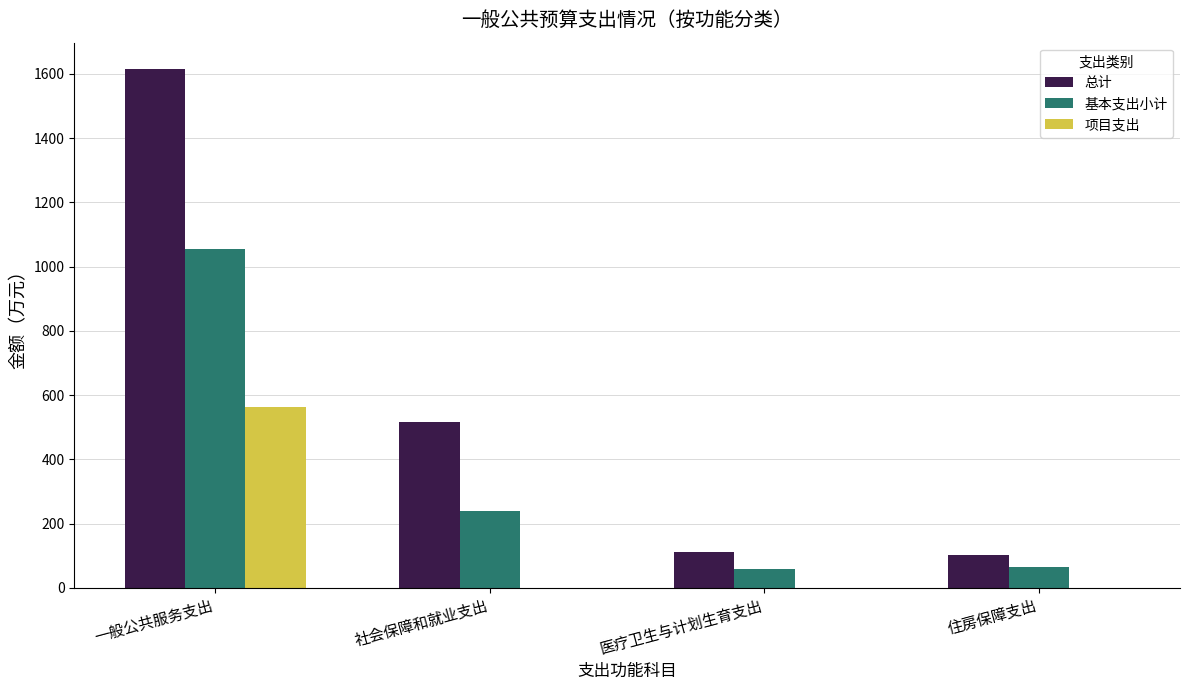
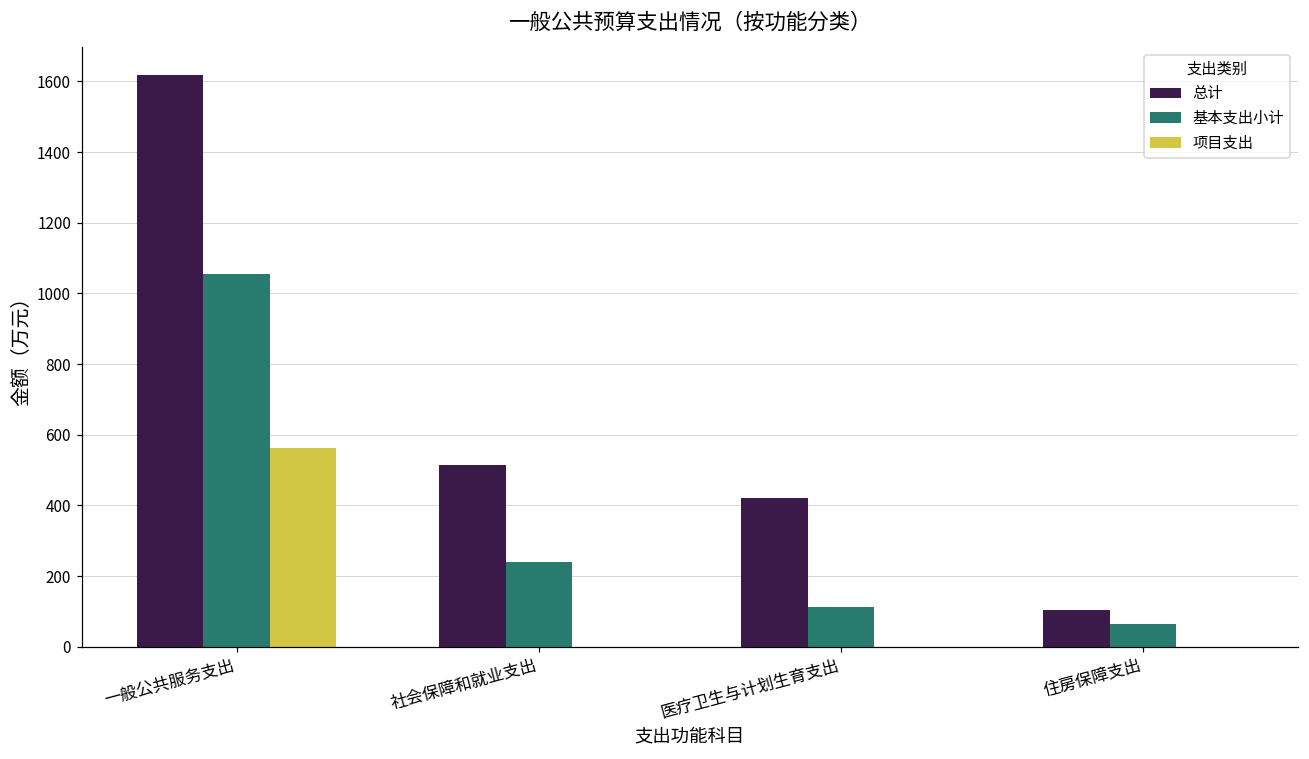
  {
    "总计": {
      "一般公共服务支出": 1620,
      "社会保障和就业支出": 520,
-     "医疗卫生与计划生育支出": 110,
+     "医疗卫生与计划生育支出": 420,
      "住房保障支出": 100
    },
    "基本支出小计": {
      "一般公共服务支出": 1050,
      "社会保障和就业支出": 240,
-     "医疗卫生与计划生育支出": 60,
+     "医疗卫生与计划生育支出": 110,
      "住房保障支出": 60
    },
    "项目支出": {
      "一般公共服务支出": 560,
      "社会保障和就业支出": 0,
      "医疗卫生与计划生育支出": 0,
      "住房保障支出": 0
    }
  }
